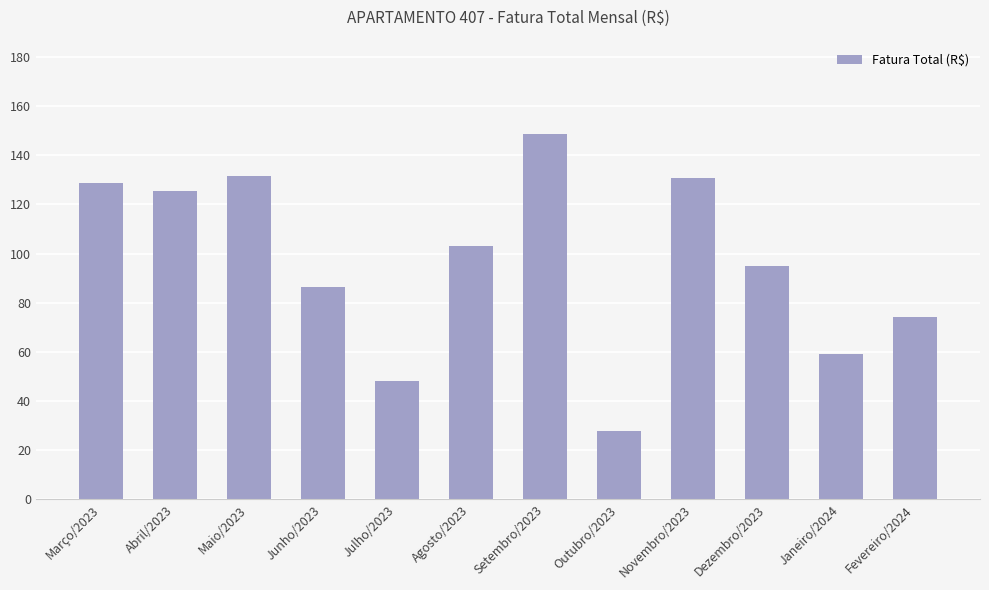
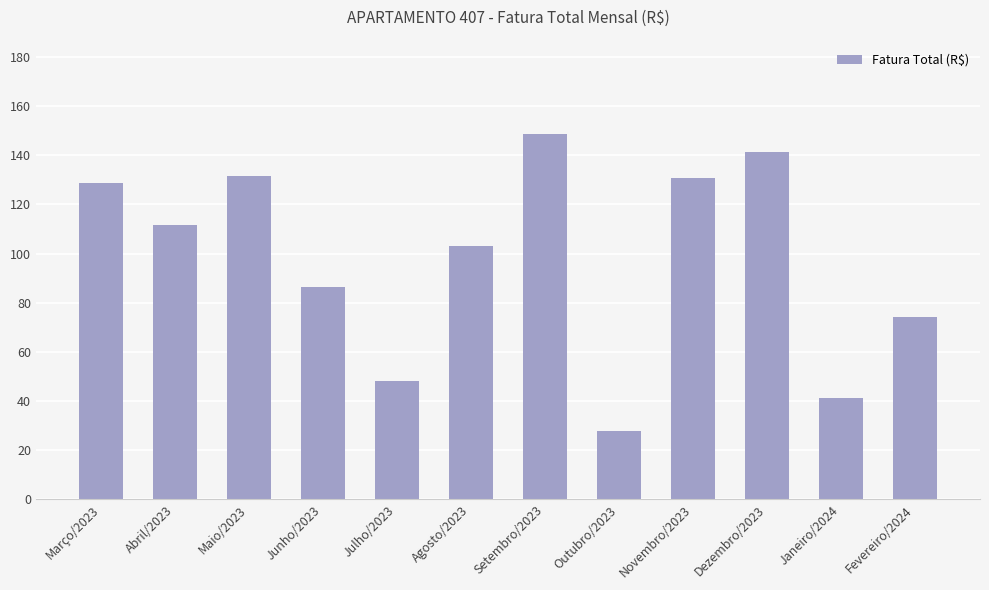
  {
    "Março/2023": 129,
-   "Abril/2023": 125,
+   "Abril/2023": 112,
    "Maio/2023": 132,
    "Junho/2023": 87,
    "Julho/2023": 48,
    "Agosto/2023": 103,
    "Setembro/2023": 149,
    "Outubro/2023": 28,
    "Novembro/2023": 131,
-   "Dezembro/2023": 95,
-   "Janeiro/2024": 59,
+   "Dezembro/2023": 141,
+   "Janeiro/2024": 41,
    "Fevereiro/2024": 74
  }
